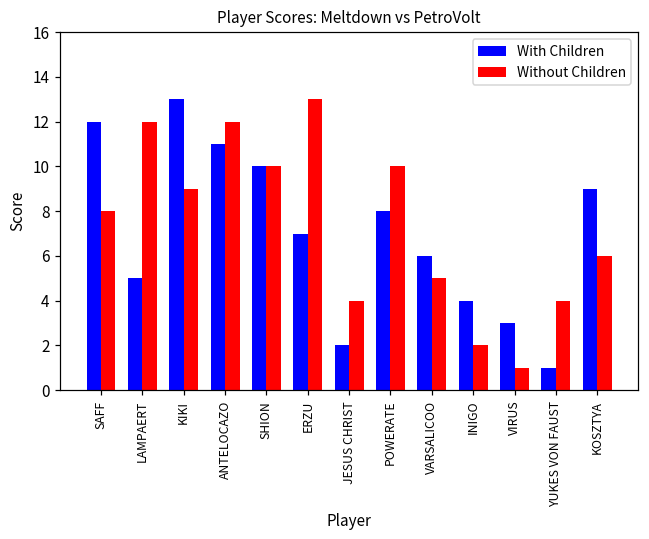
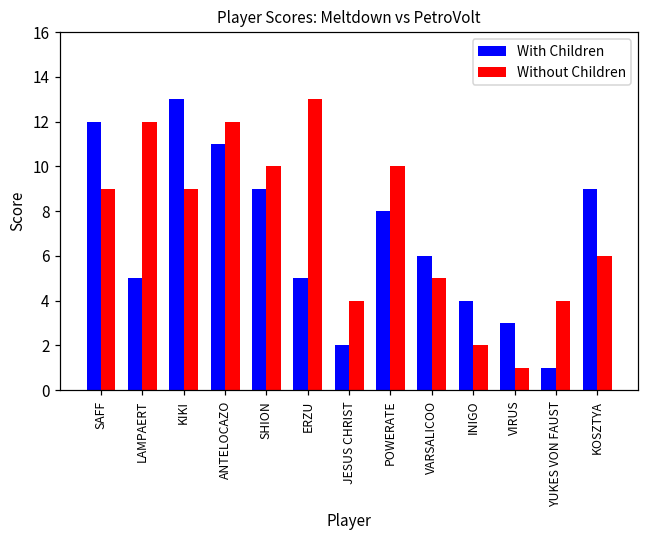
  {
    "With Children": {
      "SAFF": 12,
      "LAMPAERT": 5,
      "KIKI": 13,
      "ANTELOCAZO": 11,
-     "SHION": 10,
-     "ERZU": 7,
+     "SHION": 9,
+     "ERZU": 5,
      "JESUS CHRIST": 2,
      "POWERATE": 8,
      "VARSALICOO": 6,
      "INIGO": 4,
      "VIRUS": 3,
      "YUKES VON FAUST": 1,
      "KOSZTYA": 9
    },
    "Without Children": {
-     "SAFF": 8,
+     "SAFF": 9,
      "LAMPAERT": 12,
      "KIKI": 9,
      "ANTELOCAZO": 12,
      "SHION": 10,
      "ERZU": 13,
      "JESUS CHRIST": 4,
      "POWERATE": 10,
      "VARSALICOO": 5,
      "INIGO": 2,
      "VIRUS": 1,
      "YUKES VON FAUST": 4,
      "KOSZTYA": 6
    }
  }
